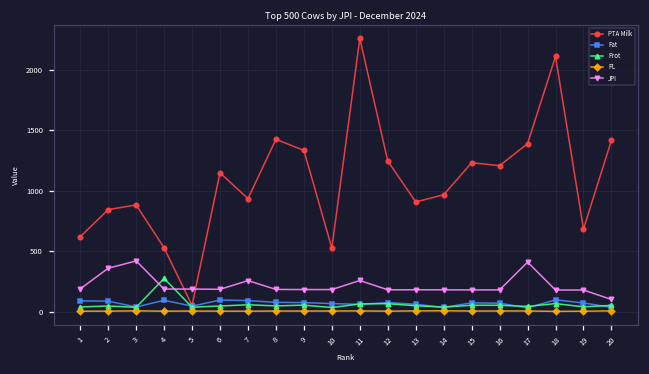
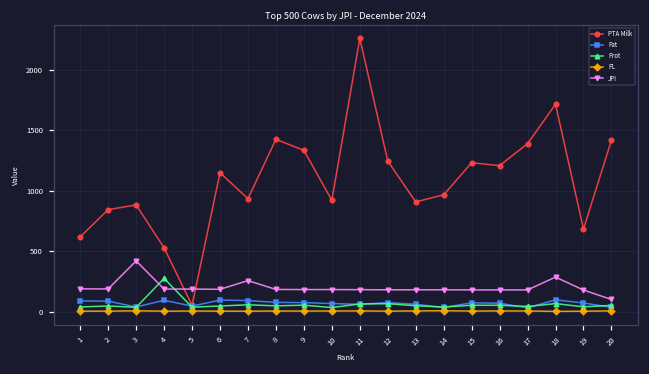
  {
    "PTA Milk": {
      "1": 620,
      "2": 840,
      "3": 880,
      "4": 530,
      "6": 1150,
      "7": 940,
      "8": 1430,
      "9": 1330,
-     "10": 530,
+     "10": 920,
      "11": 2260,
      "12": 1250,
      "13": 910,
      "14": 970,
      "15": 1230,
      "16": 1210,
      "17": 1390,
-     "18": 2110,
+     "18": 1720,
      "19": 680,
      "20": 1420
    },
    "Fat": {
      "1": 90,
      "2": 90,
      "4": 90,
      "6": 100,
      "7": 90,
      "8": 80,
      "10": 70,
      "18": 100,
      "19": 70
    },
    "Prot": {
      "1": 40,
      "2": 50,
      "4": 280,
      "6": 50,
      "7": 60,
      "8": 50,
      "10": 30,
      "18": 70,
      "19": 40
    },
    "PL": {
      "1": 0,
      "2": 0,
      "3": 10,
      "4": 0,
      "5": 10,
      "6": 0,
      "7": 0,
      "8": 10,
      "9": 10,
      "10": 10,
      "11": 10,
      "12": 0,
      "13": 10,
      "14": 10,
      "15": 10,
      "16": 10,
      "17": 10,
      "18": 0,
      "19": 0,
      "20": 10
    },
    "JPI": {
      "1": 190,
-     "2": 360,
+     "2": 190,
      "3": 420,
      "4": 190,
      "5": 190,
      "6": 190,
      "7": 260,
      "8": 180,
      "9": 180,
      "10": 180,
-     "11": 260,
+     "11": 180,
      "12": 180,
      "13": 180,
      "14": 180,
      "15": 180,
      "16": 180,
-     "17": 410,
-     "18": 180,
+     "17": 180,
+     "18": 290,
      "19": 180,
      "20": 100
    }
  }
